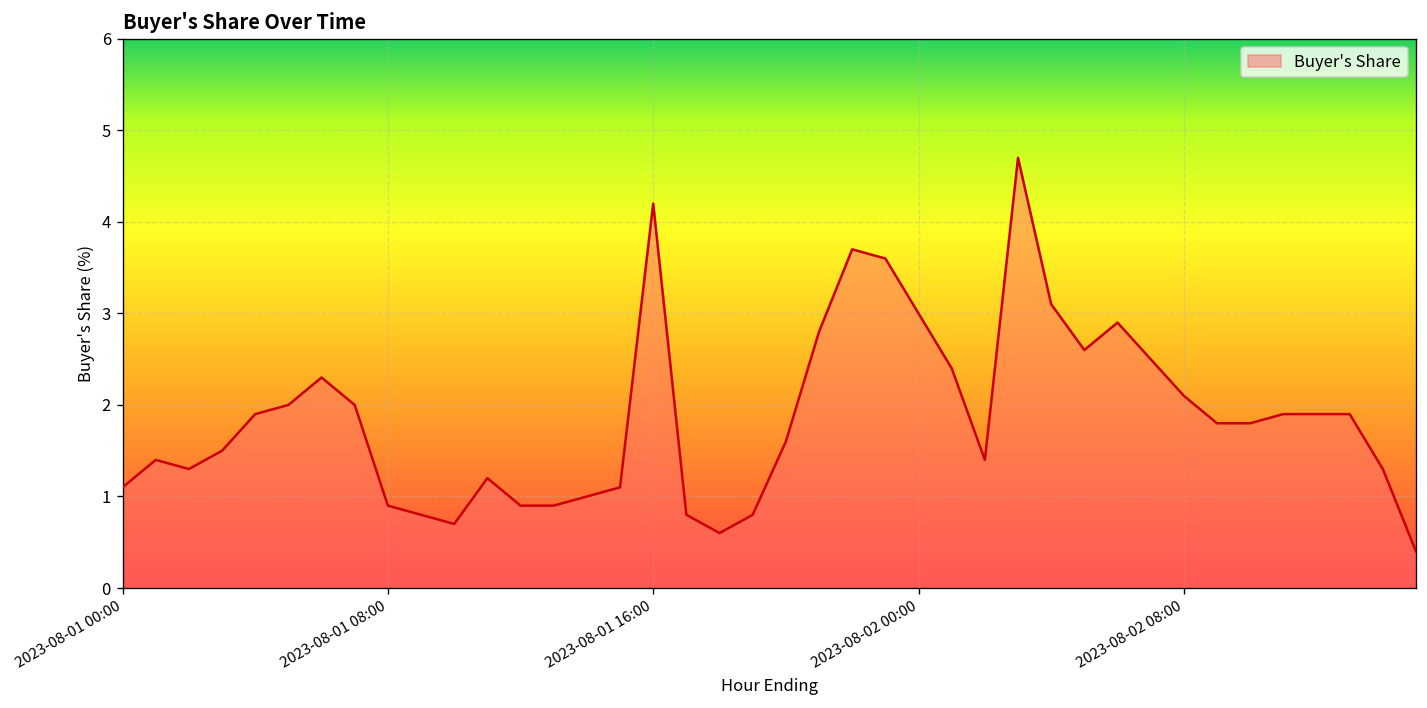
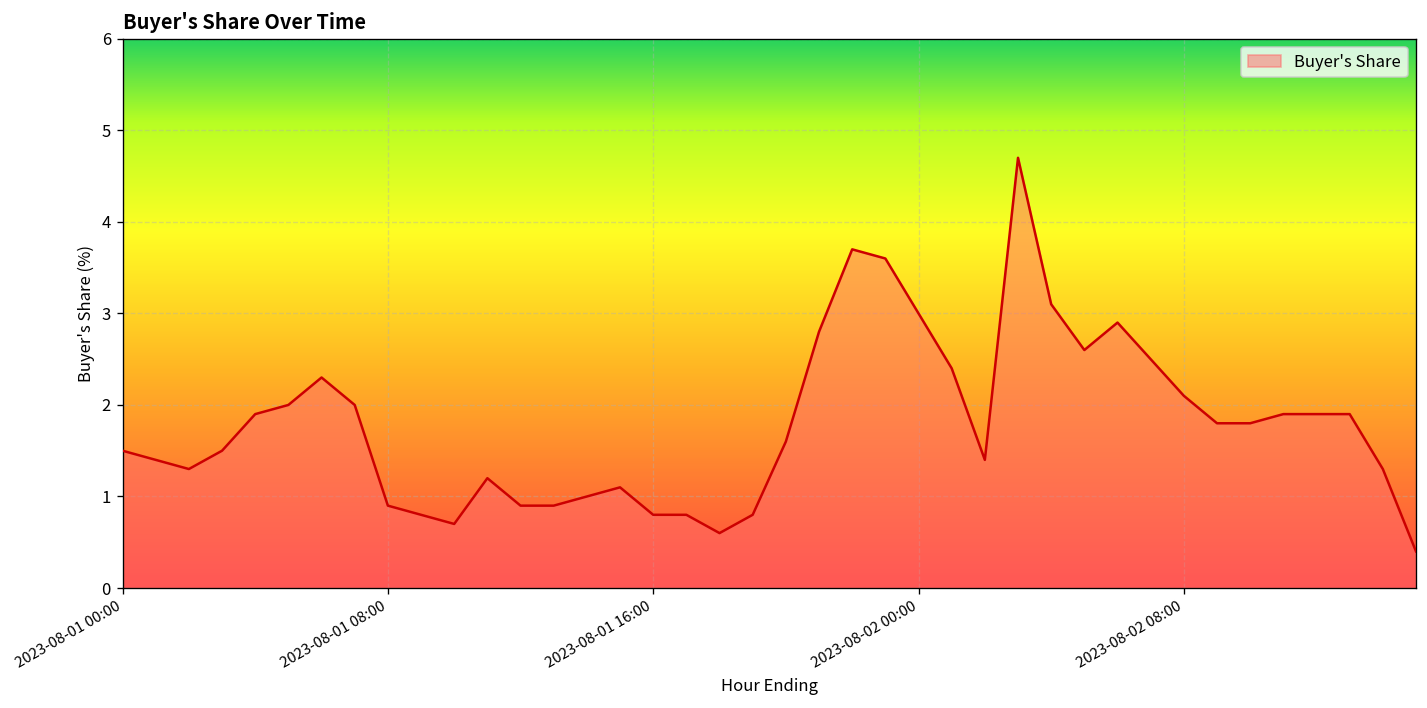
  {
-   "2023-08-01 00:00": 1.1,
+   "2023-08-01 00:00": 1.5,
    "2023-08-01 08:00": 0.9,
-   "2023-08-01 16:00": 4.2,
+   "2023-08-01 16:00": 0.8,
    "2023-08-02 00:00": 3.0,
    "2023-08-02 08:00": 2.1
  }
